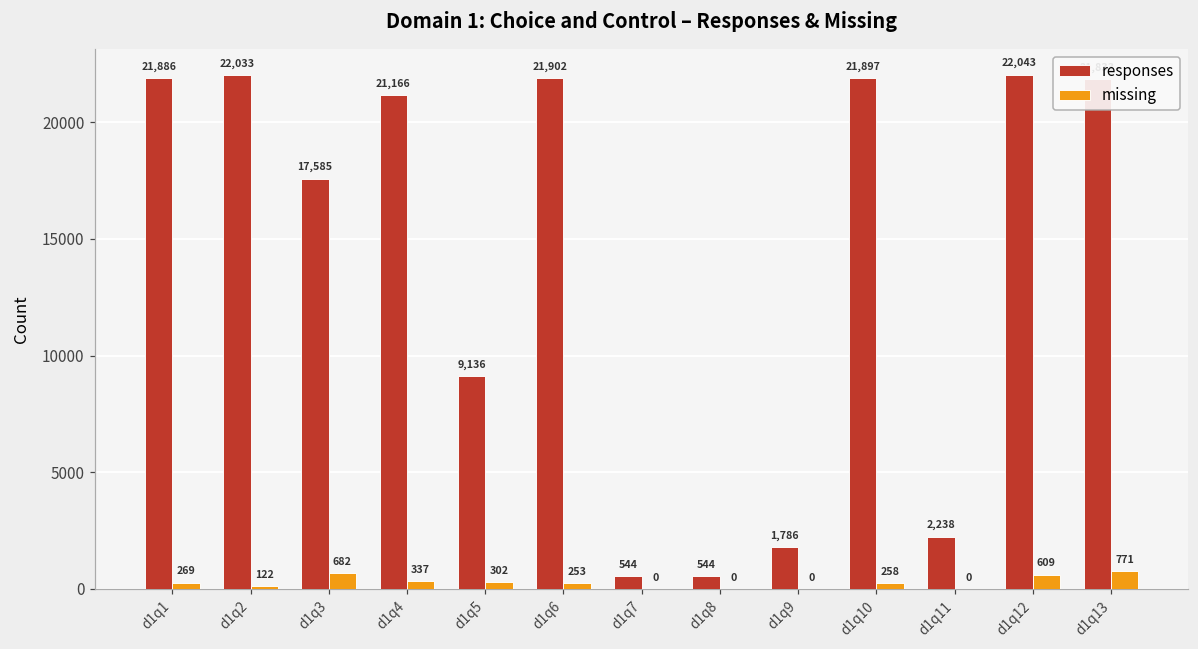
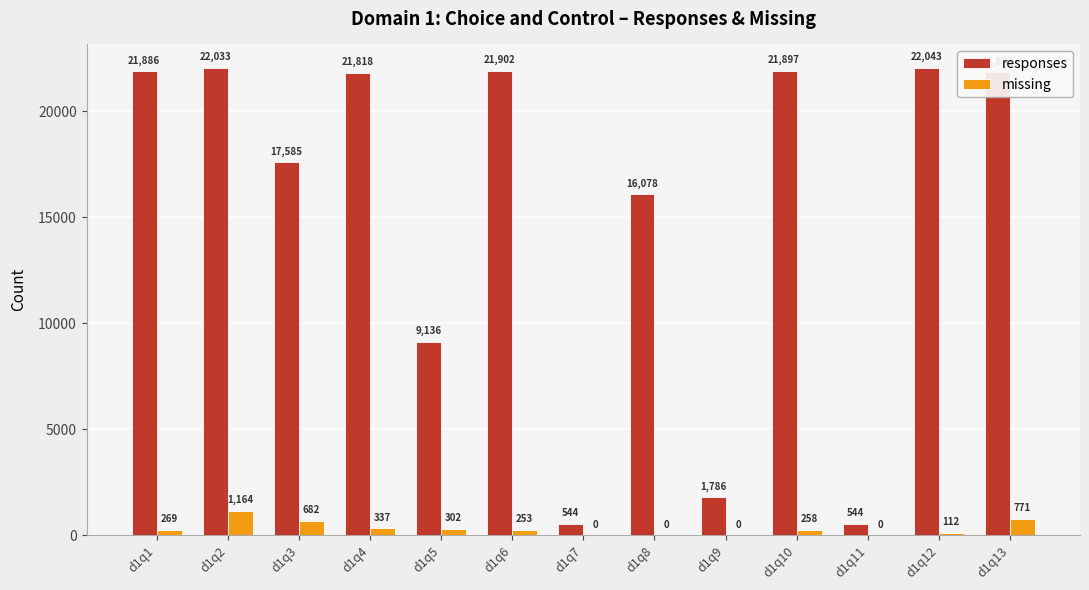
  {
    "responses": {
      "d1q1": "21,886",
      "d1q2": "22,033",
      "d1q3": "17,585",
-     "d1q4": "21,166",
+     "d1q4": "21,818",
      "d1q5": "9,136",
      "d1q6": "21,902",
      "d1q7": "544",
-     "d1q8": "544",
+     "d1q8": "16,078",
      "d1q9": "1,786",
      "d1q10": "21,897",
-     "d1q11": "2,238",
+     "d1q11": "544",
      "d1q12": "22,043"
    },
    "missing": {
      "d1q1": "269",
-     "d1q2": "122",
+     "d1q2": "1,164",
      "d1q3": "682",
      "d1q4": "337",
      "d1q5": "302",
      "d1q6": "253",
      "d1q7": "0",
      "d1q8": "0",
      "d1q9": "0",
      "d1q10": "258",
      "d1q11": "0",
-     "d1q12": "609",
+     "d1q12": "112",
      "d1q13": "771"
    }
  }
